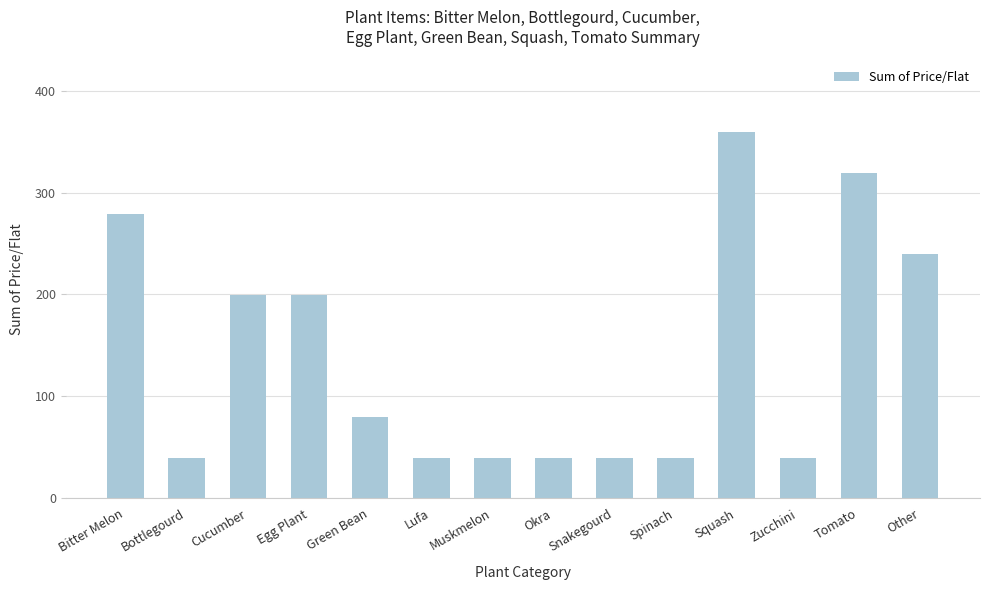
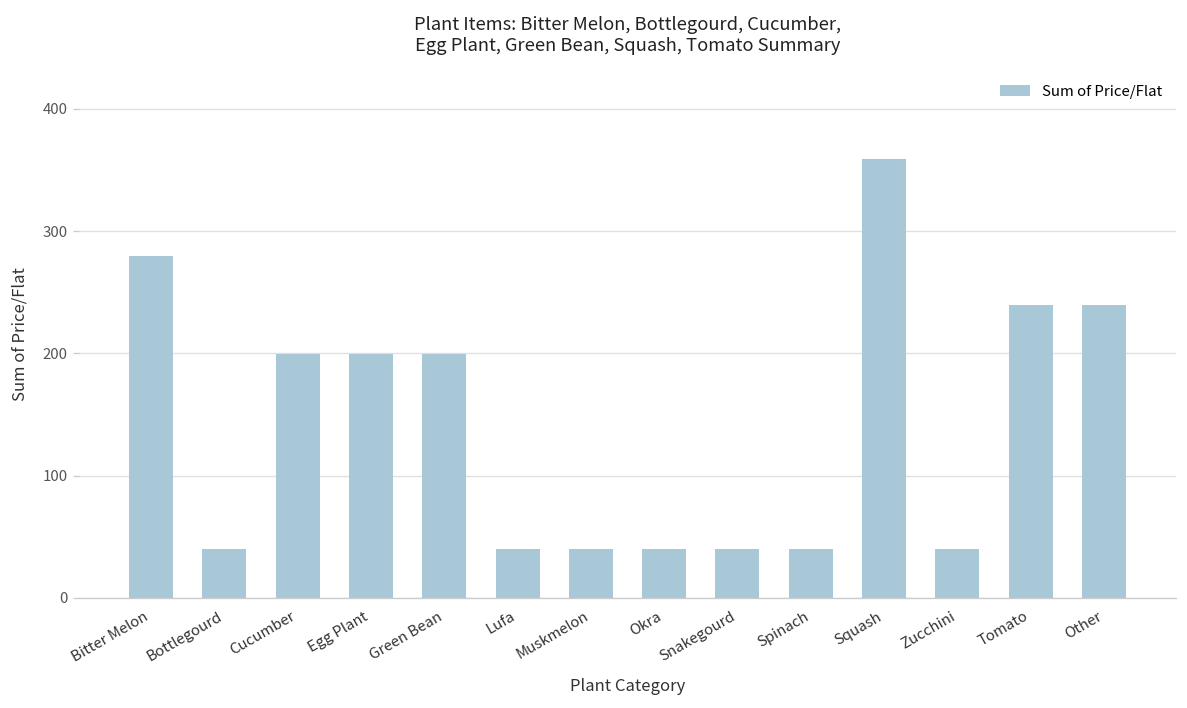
  {
    "Bitter Melon": 279,
    "Bottlegourd": 40,
    "Cucumber": 200,
    "Egg Plant": 200,
-   "Green Bean": 80,
+   "Green Bean": 200,
    "Lufa": 40,
    "Muskmelon": 40,
    "Okra": 40,
    "Snakegourd": 40,
    "Spinach": 40,
    "Squash": 359,
    "Zucchini": 40,
-   "Tomato": 319,
+   "Tomato": 239,
    "Other": 239
  }
